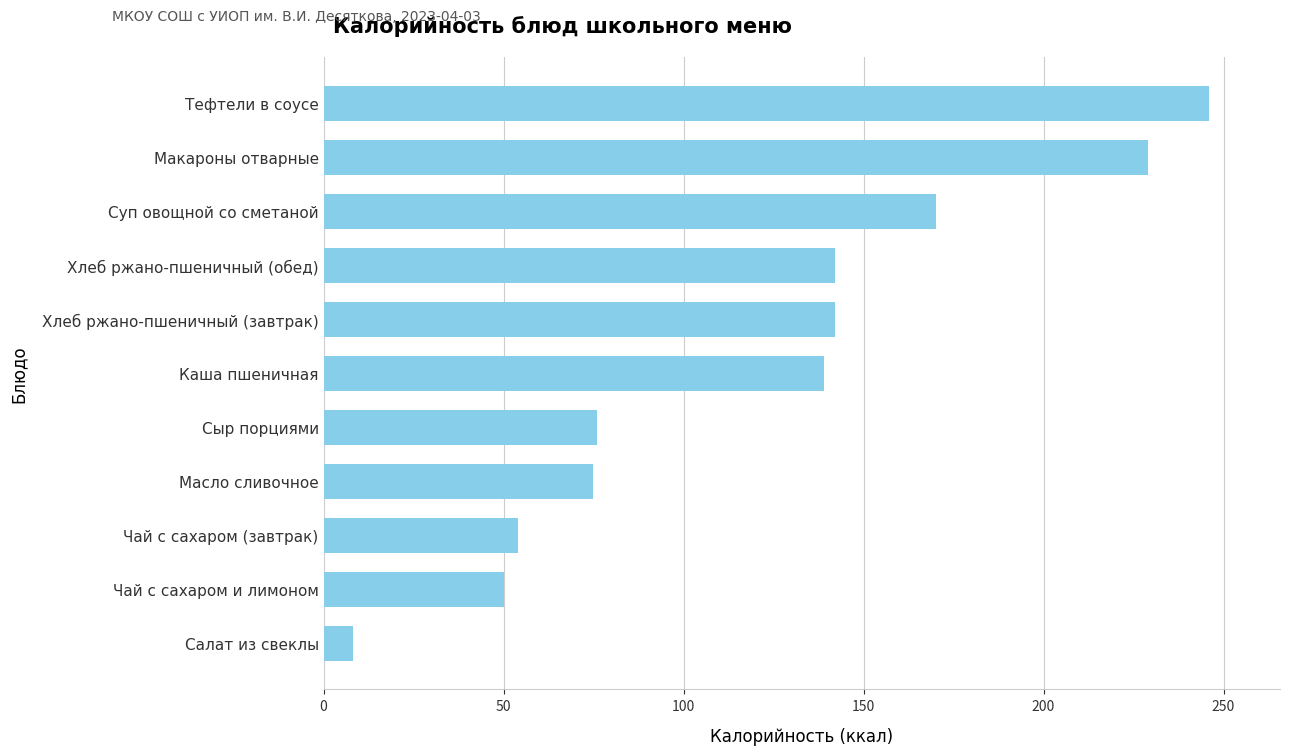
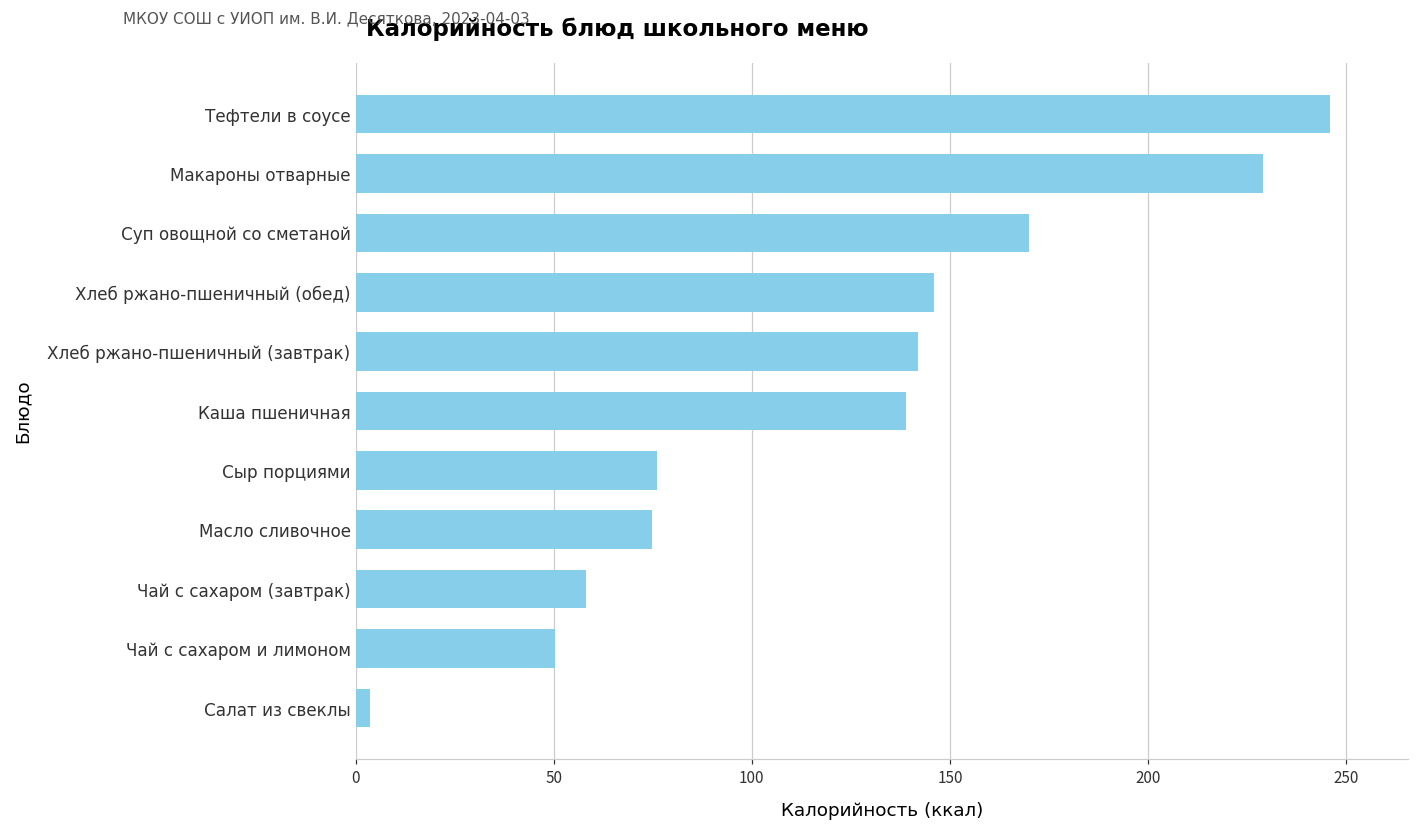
  {
    "Тефтели в соусе": 246,
    "Макароны отварные": 229,
    "Суп овощной со сметаной": 170,
-   "Хлеб ржано-пшеничный (обед)": 142,
+   "Хлеб ржано-пшеничный (обед)": 146,
    "Хлеб ржано-пшеничный (завтрак)": 142,
    "Каша пшеничная": 139,
    "Сыр порциями": 76,
    "Масло сливочное": 75,
-   "Чай с сахаром (завтрак)": 54,
+   "Чай с сахаром (завтрак)": 58,
    "Чай с сахаром и лимоном": 50,
-   "Салат из свеклы": 8
+   "Салат из свеклы": 4
  }
